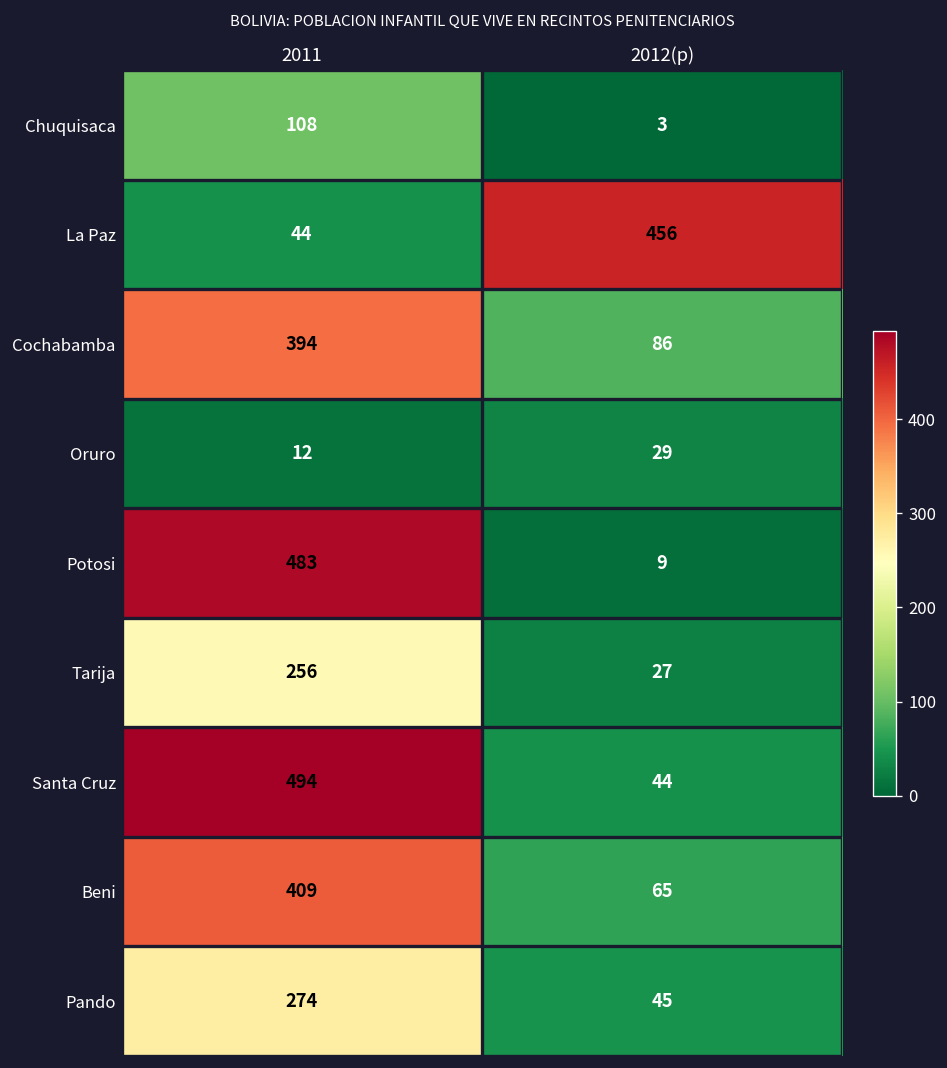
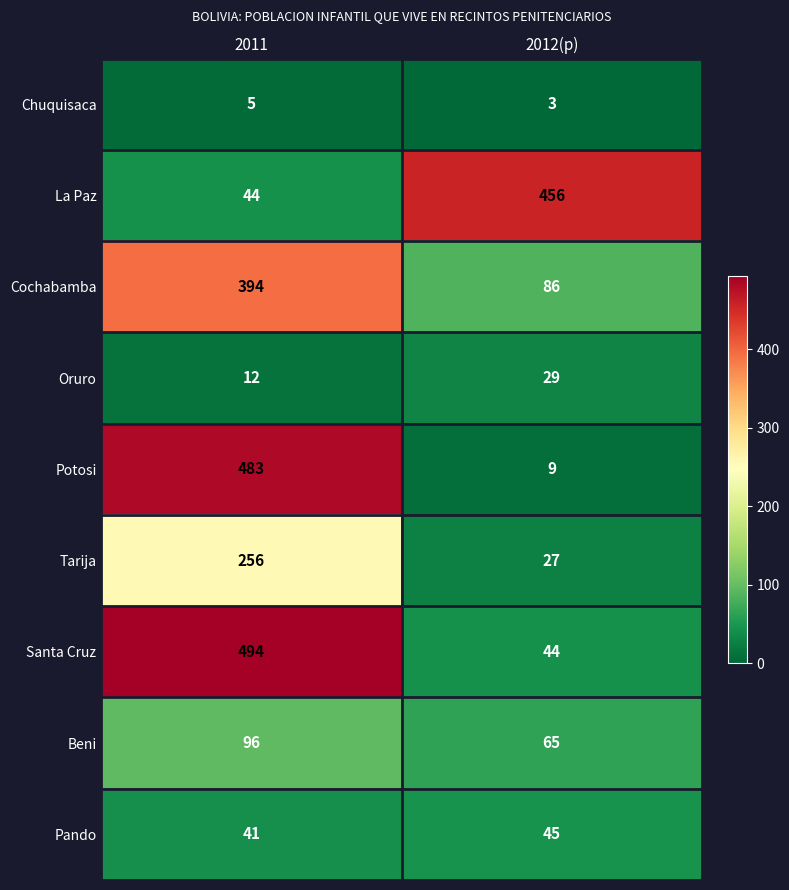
  {
    "Chuquisaca": {
-     "2011": 108,
+     "2011": 5,
      "2012(p)": 3
    },
    "La Paz": {
      "2011": 44,
      "2012(p)": 456
    },
    "Cochabamba": {
      "2011": 394,
      "2012(p)": 86
    },
    "Oruro": {
      "2011": 12,
      "2012(p)": 29
    },
    "Potosi": {
      "2011": 483,
      "2012(p)": 9
    },
    "Tarija": {
      "2011": 256,
      "2012(p)": 27
    },
    "Santa Cruz": {
      "2011": 494,
      "2012(p)": 44
    },
    "Beni": {
-     "2011": 409,
+     "2011": 96,
      "2012(p)": 65
    },
    "Pando": {
-     "2011": 274,
+     "2011": 41,
      "2012(p)": 45
    }
  }
